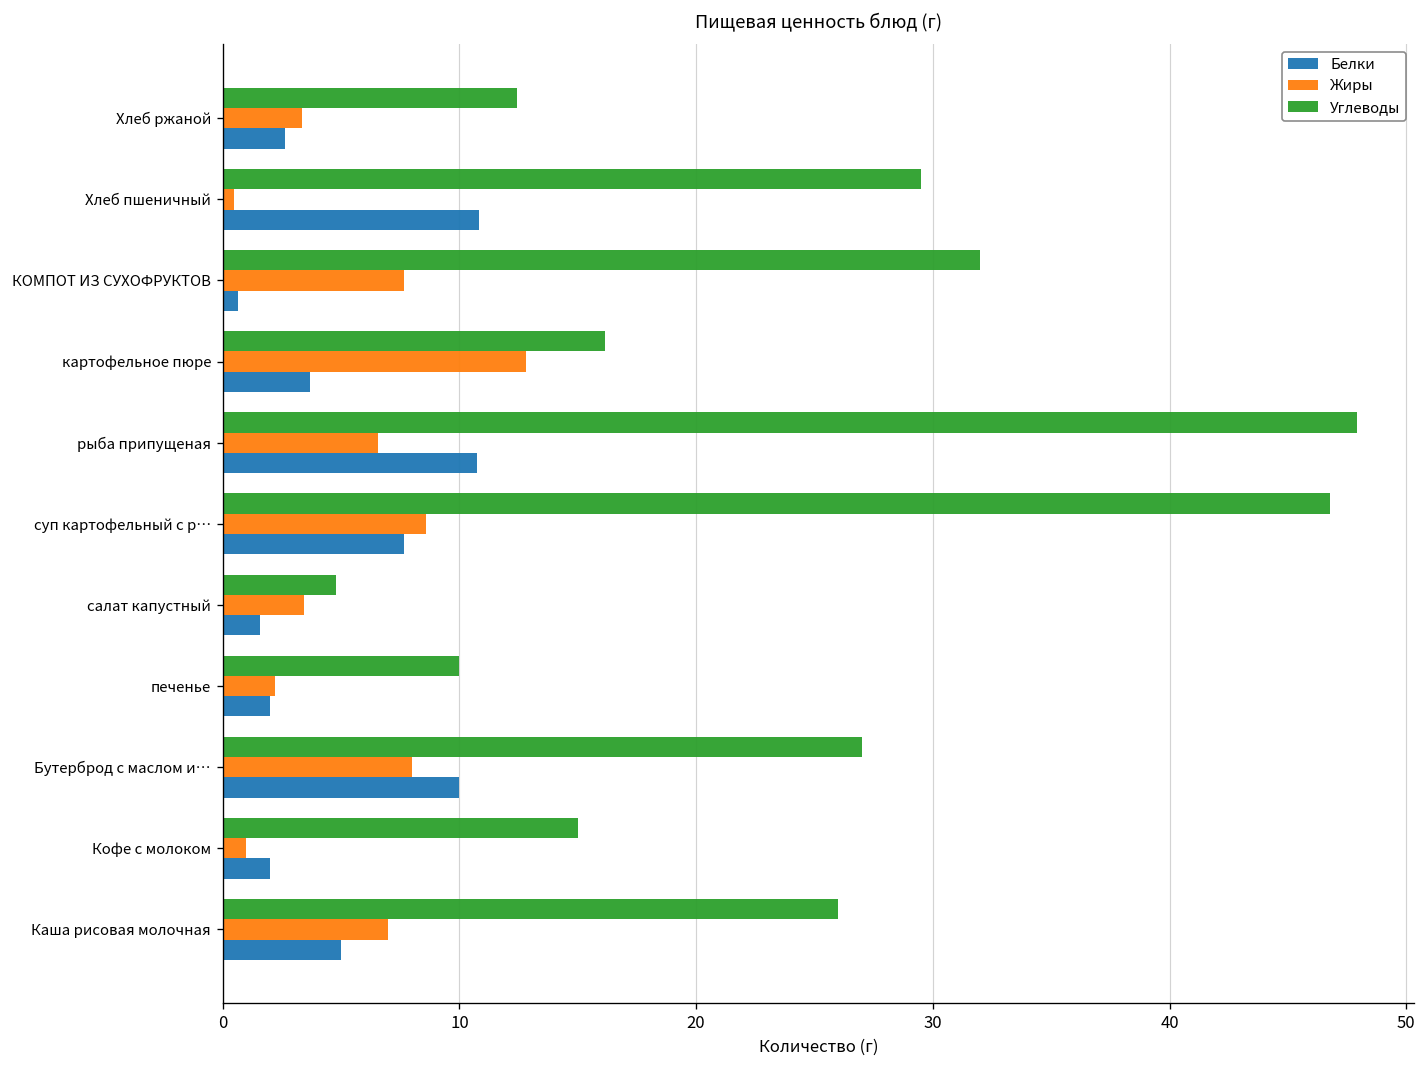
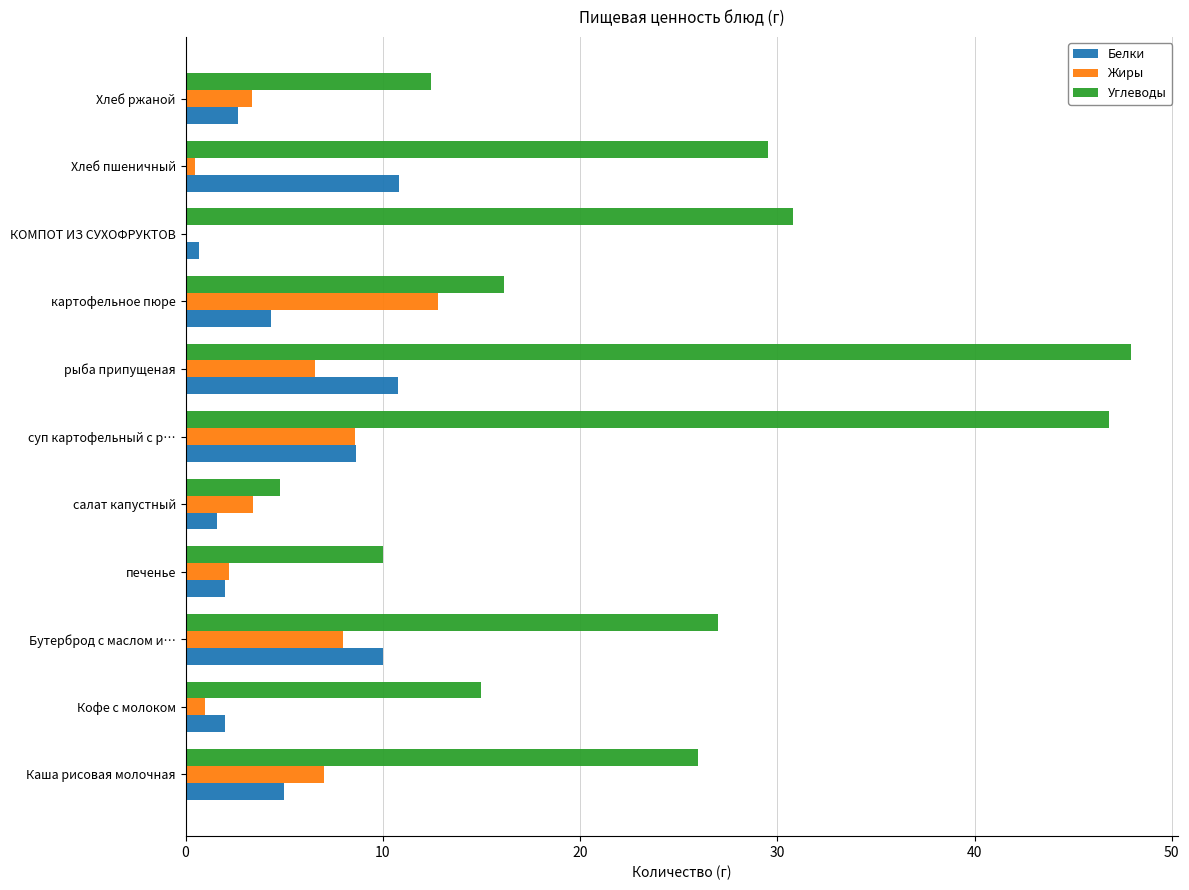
  {
    "Белки": {
      "Хлеб ржаной": 2.6,
      "Хлеб пшеничный": 10.8,
      "КОМПОТ ИЗ СУХОФРУКТОВ": 0.7,
-     "картофельное пюре": 3.7,
+     "картофельное пюре": 4.3,
      "рыба припущеная": 10.8,
-     "суп картофельный с р…": 7.7,
+     "суп картофельный с р…": 8.6,
      "салат капустный": 1.6,
      "печенье": 2.0,
      "Бутерброд с маслом и…": 10.0,
      "Кофе с молоком": 2.0,
      "Каша рисовая молочная": 5.0
    },
    "Жиры": {
      "Хлеб ржаной": 3.4,
      "Хлеб пшеничный": 0.5,
-     "КОМПОТ ИЗ СУХОФРУКТОВ": 7.7,
+     "КОМПОТ ИЗ СУХОФРУКТОВ": 0.1,
      "картофельное пюре": 12.8,
      "рыба припущеная": 6.6,
      "суп картофельный с р…": 8.6,
      "салат капустный": 3.4,
      "печенье": 2.2,
      "Бутерброд с маслом и…": 8.0,
      "Кофе с молоком": 1.0,
      "Каша рисовая молочная": 7.0
    },
    "Углеводы": {
      "Хлеб ржаной": 12.4,
      "Хлеб пшеничный": 29.5,
-     "КОМПОТ ИЗ СУХОФРУКТОВ": 32.0,
+     "КОМПОТ ИЗ СУХОФРУКТОВ": 30.8,
      "картофельное пюре": 16.2,
      "рыба припущеная": 47.9,
      "суп картофельный с р…": 46.8,
      "салат капустный": 4.8,
      "печенье": 10.0,
      "Бутерброд с маслом и…": 27.0,
      "Кофе с молоком": 15.0,
      "Каша рисовая молочная": 26.0
    }
  }
